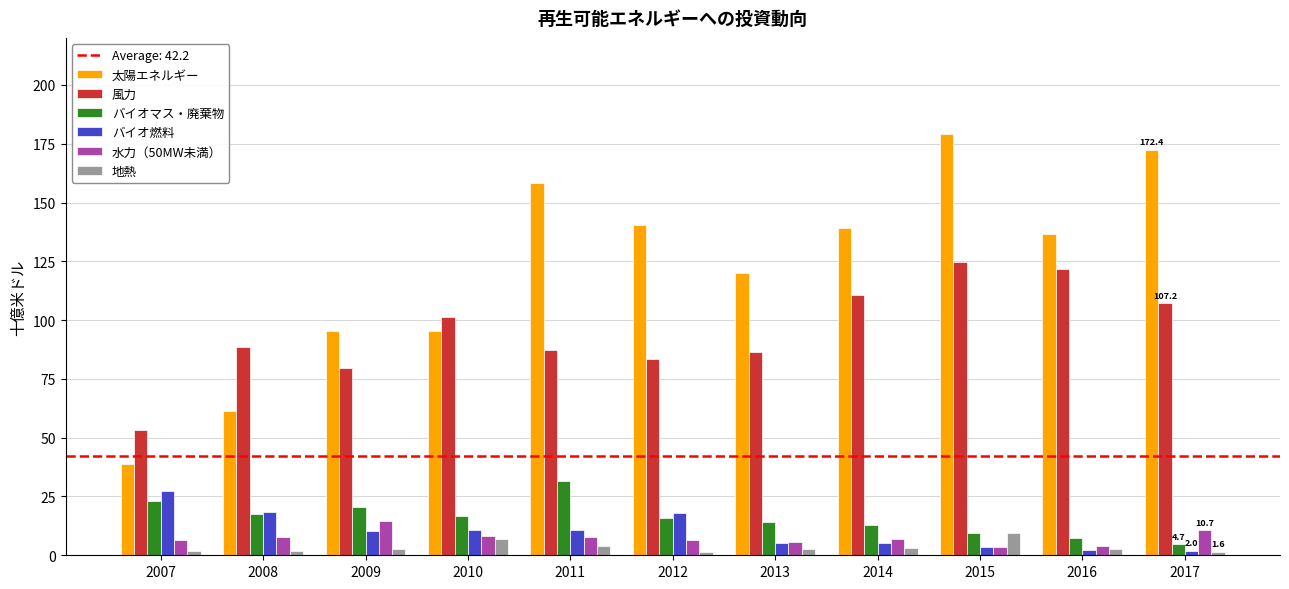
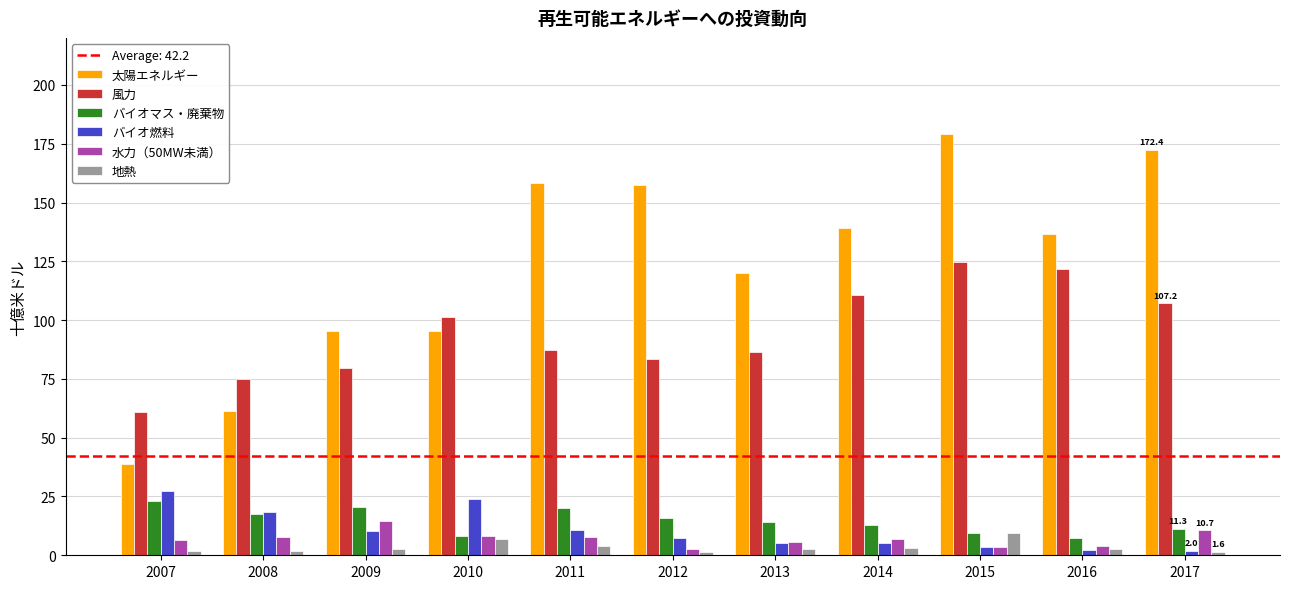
  {
    "太陽エネルギー": {
      "2007": 39,
      "2008": 62,
      "2009": 95,
      "2010": 95,
      "2011": 158,
-     "2012": 141,
+     "2012": 157,
      "2013": 120,
      "2014": 139,
      "2015": 179,
      "2016": 137
    },
    "風力": {
-     "2007": 53,
-     "2008": 88,
+     "2007": 61,
+     "2008": 75,
      "2009": 80,
      "2010": 102,
      "2011": 87,
      "2012": 84,
      "2013": 86,
      "2014": 111,
      "2015": 125,
      "2016": 122
    },
    "バイオマス・廃棄物": {
-     "2010": 17,
-     "2011": 31,
-     "2017": 4.7
+     "2010": 8,
+     "2011": 20,
+     "2017": 11.3
    },
    "バイオ燃料": {
      "2007": 27,
      "2008": 18,
      "2009": 10,
-     "2010": 11,
+     "2010": 24,
      "2011": 11,
-     "2012": 18,
+     "2012": 7,
      "2013": 5,
      "2014": 5,
      "2015": 4,
      "2016": 2
    },
    "水力（50MW未満）": {
      "2007": 7,
      "2008": 8,
      "2009": 14,
      "2010": 8,
      "2011": 8,
-     "2012": 7,
+     "2012": 3,
      "2013": 6,
      "2014": 7,
      "2015": 4,
      "2016": 4
    },
    "地熱": {
      "2017": 1.6
    }
  }
